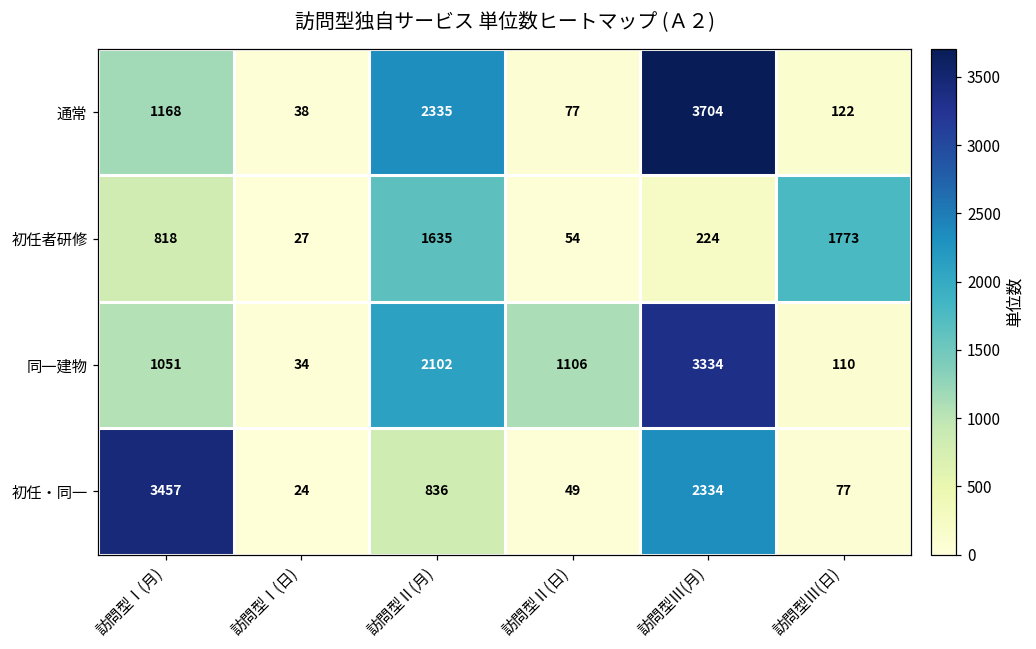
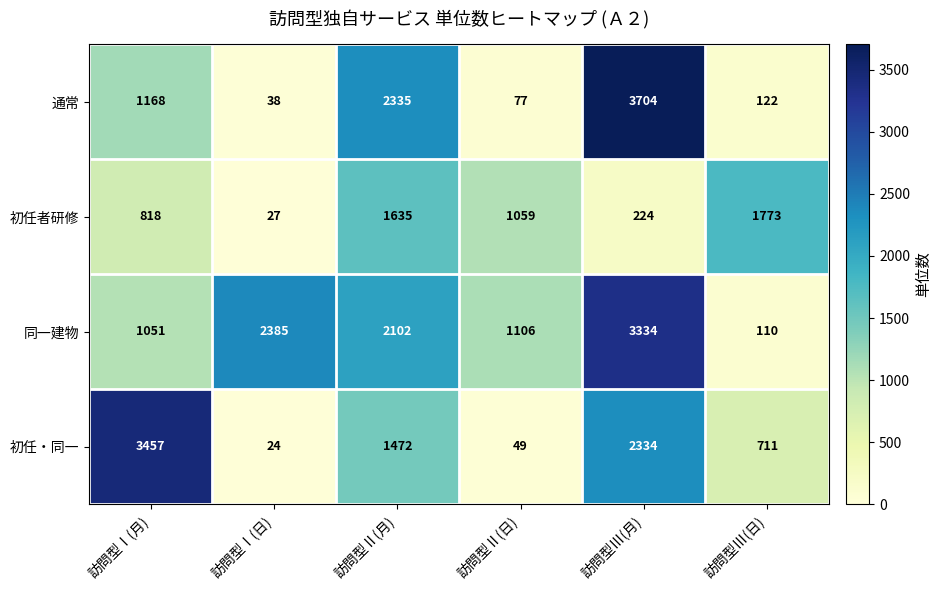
  {
    "通常": {
      "訪問型Ⅰ(月)": 1168,
      "訪問型Ⅰ(日)": 38,
      "訪問型Ⅱ(月)": 2335,
      "訪問型Ⅱ(日)": 77,
      "訪問型Ⅲ(月)": 3704,
      "訪問型Ⅲ(日)": 122
    },
    "初任者研修": {
      "訪問型Ⅰ(月)": 818,
      "訪問型Ⅰ(日)": 27,
      "訪問型Ⅱ(月)": 1635,
-     "訪問型Ⅱ(日)": 54,
+     "訪問型Ⅱ(日)": 1059,
      "訪問型Ⅲ(月)": 224,
      "訪問型Ⅲ(日)": 1773
    },
    "同一建物": {
      "訪問型Ⅰ(月)": 1051,
-     "訪問型Ⅰ(日)": 34,
+     "訪問型Ⅰ(日)": 2385,
      "訪問型Ⅱ(月)": 2102,
      "訪問型Ⅱ(日)": 1106,
      "訪問型Ⅲ(月)": 3334,
      "訪問型Ⅲ(日)": 110
    },
    "初任・同一": {
      "訪問型Ⅰ(月)": 3457,
      "訪問型Ⅰ(日)": 24,
-     "訪問型Ⅱ(月)": 836,
+     "訪問型Ⅱ(月)": 1472,
      "訪問型Ⅱ(日)": 49,
      "訪問型Ⅲ(月)": 2334,
-     "訪問型Ⅲ(日)": 77
+     "訪問型Ⅲ(日)": 711
    }
  }
